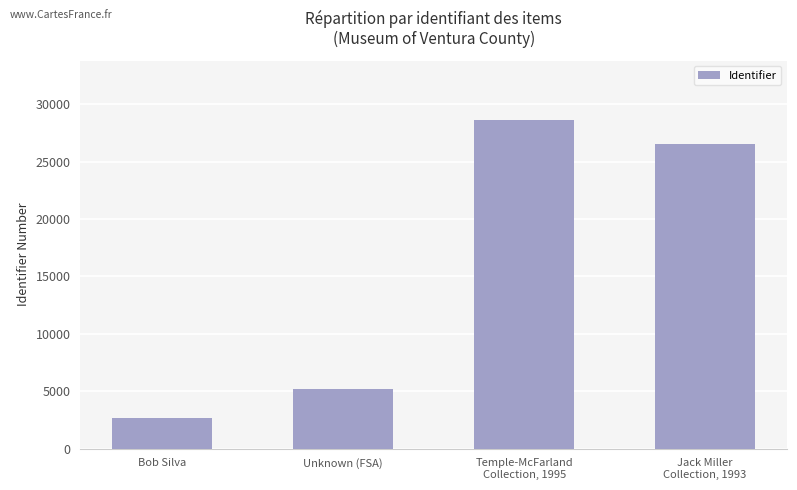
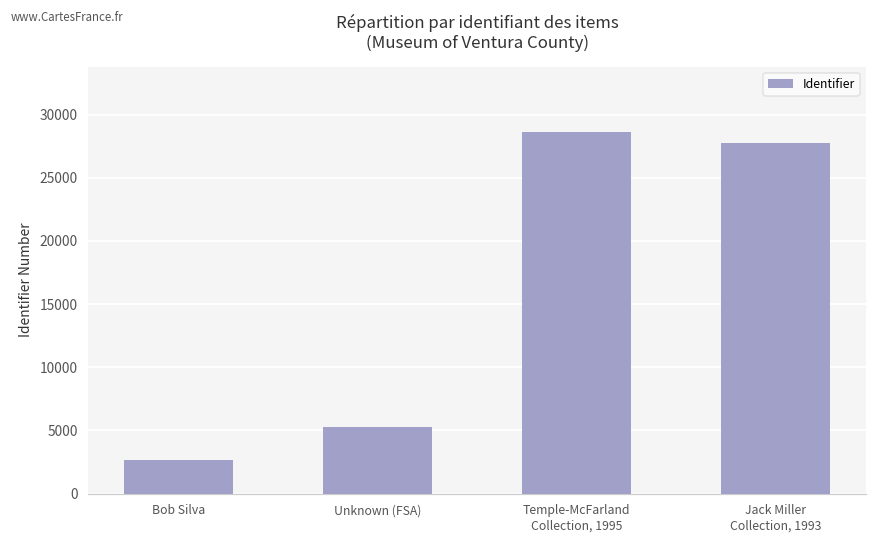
  {
    "Bob Silva": 2700,
    "Unknown (FSA)": 5200,
    "Temple-McFarland Collection, 1995": 28600,
-   "Jack Miller Collection, 1993": 26600
+   "Jack Miller Collection, 1993": 27700
  }
